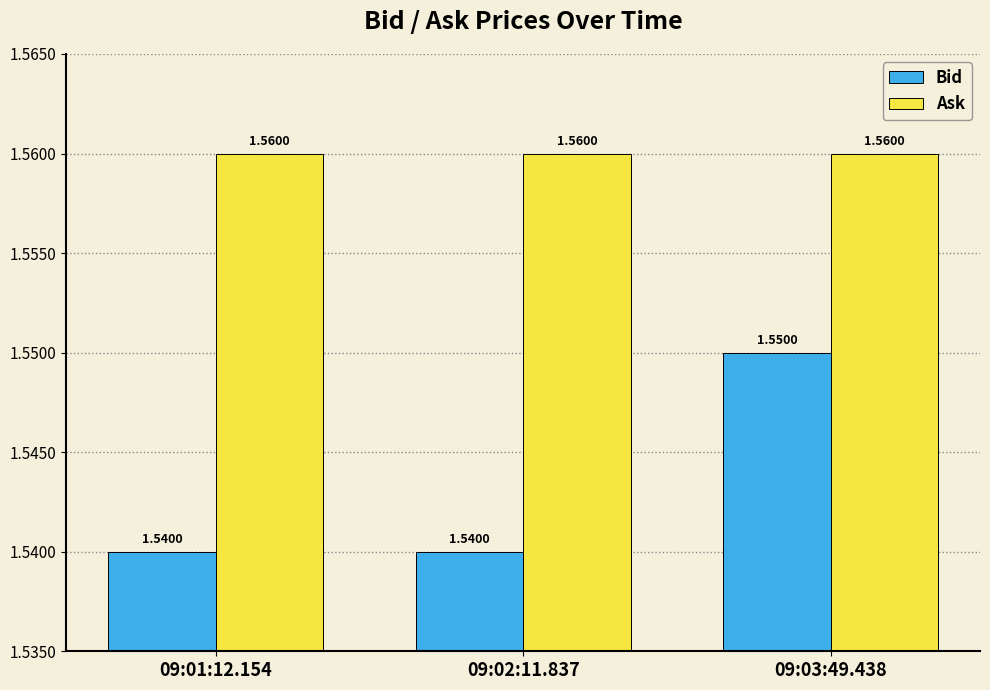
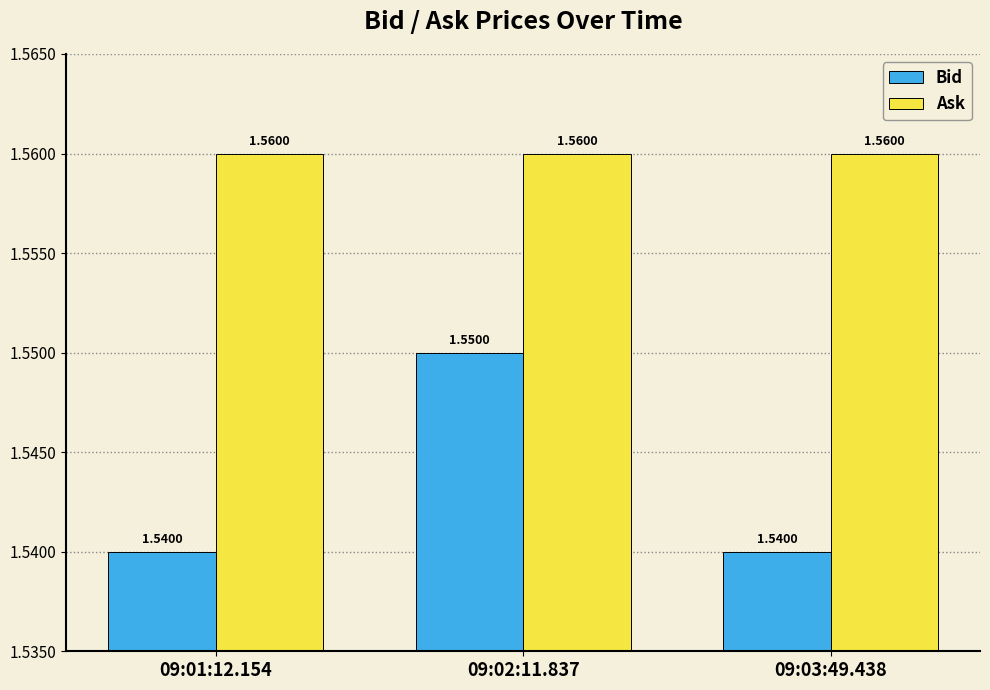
  {
    "Bid": {
      "09:01:12.154": 1.5400,
-     "09:02:11.837": 1.5400,
-     "09:03:49.438": 1.5500
+     "09:02:11.837": 1.5500,
+     "09:03:49.438": 1.5400
    },
    "Ask": {
      "09:01:12.154": 1.5600,
      "09:02:11.837": 1.5600,
      "09:03:49.438": 1.5600
    }
  }
